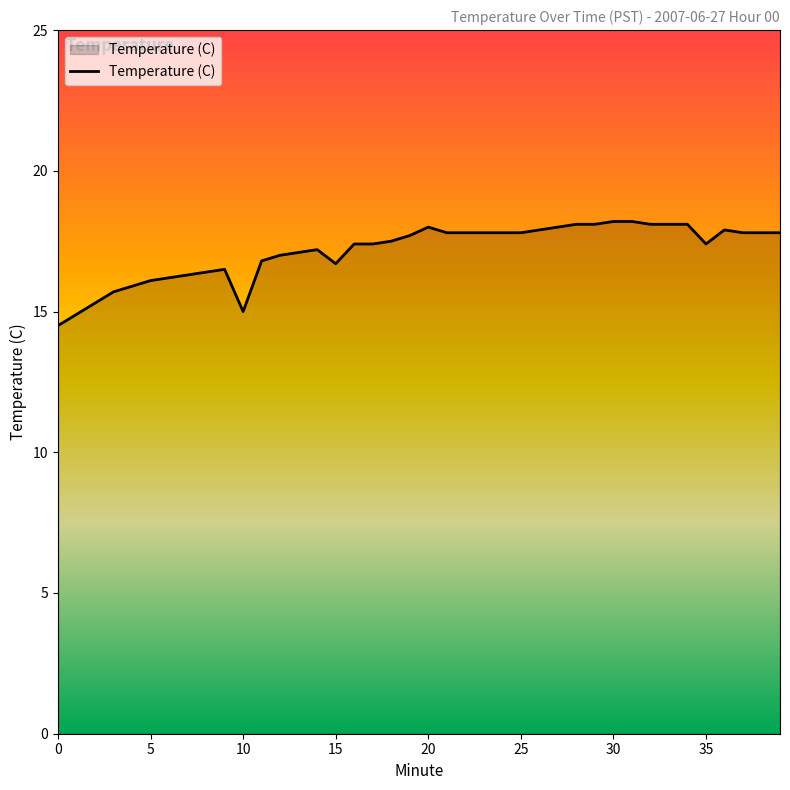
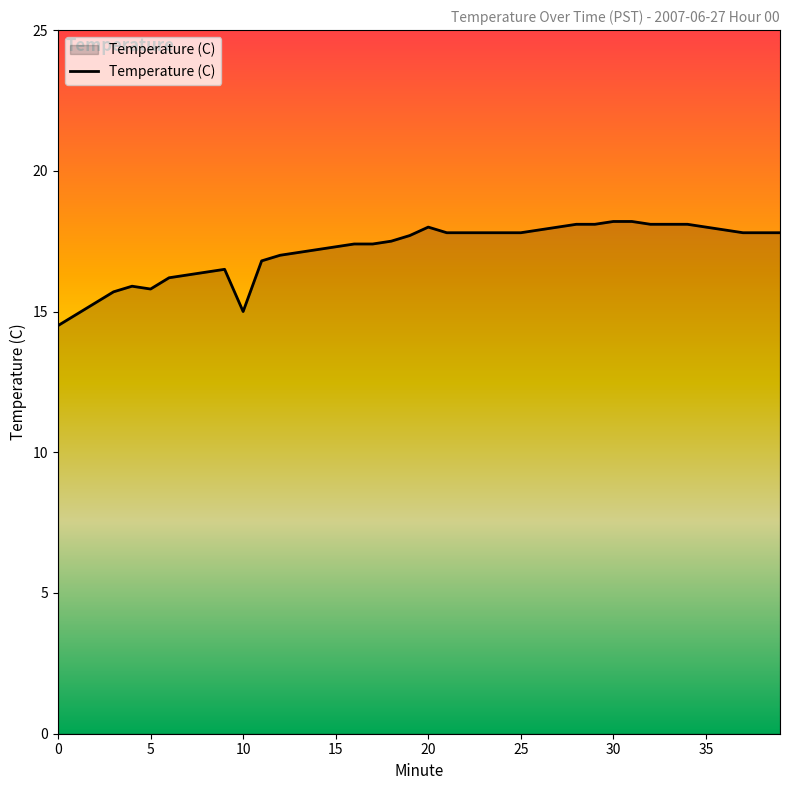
  {
    "0": 14.5,
-   "5": 16.1,
+   "5": 15.8,
    "10": 15.0,
-   "15": 16.7,
+   "15": 17.3,
    "20": 18.0,
    "25": 17.8,
    "30": 18.2,
-   "35": 17.4
+   "35": 18.0
  }
